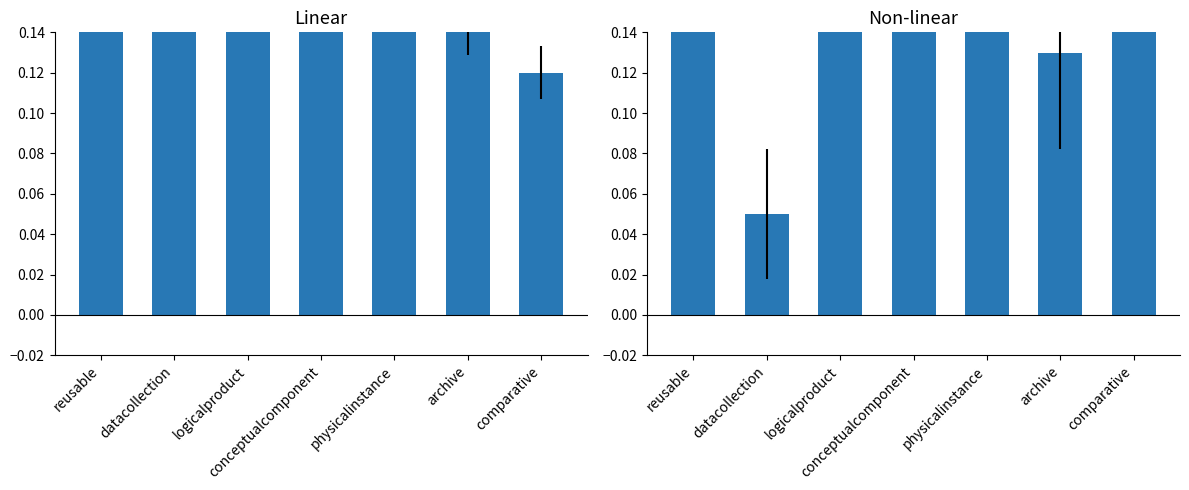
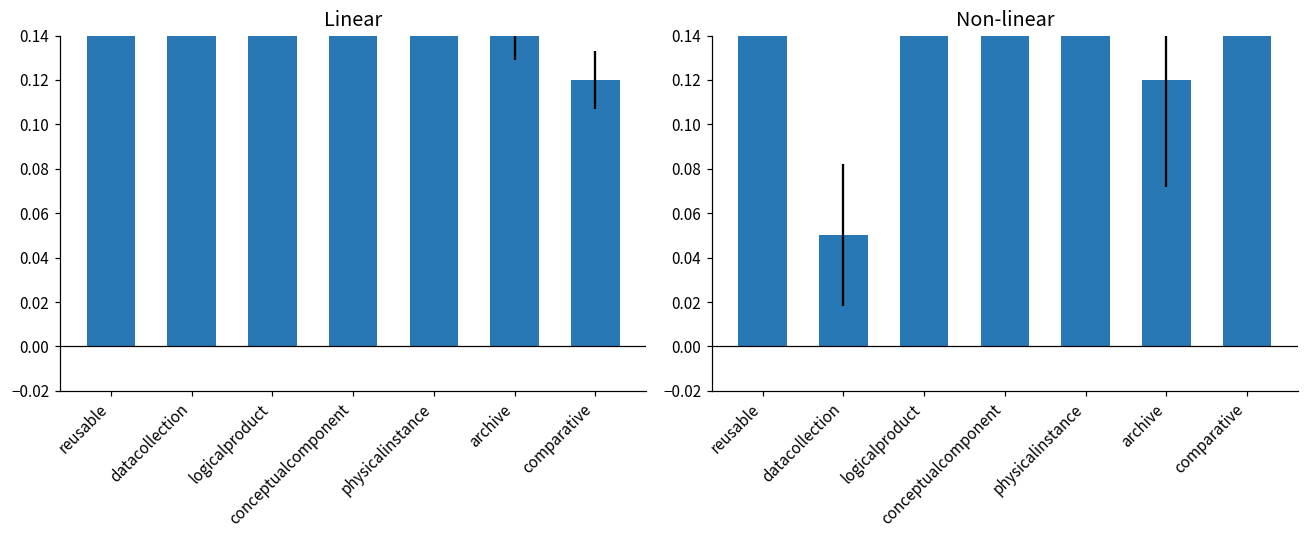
  {
    "Linear": {
      "archive": 0.140,
      "comparative": 0.120
    },
    "Non-linear": {
      "datacollection": 0.050,
-     "archive": 0.130
+     "archive": 0.120
    }
  }
